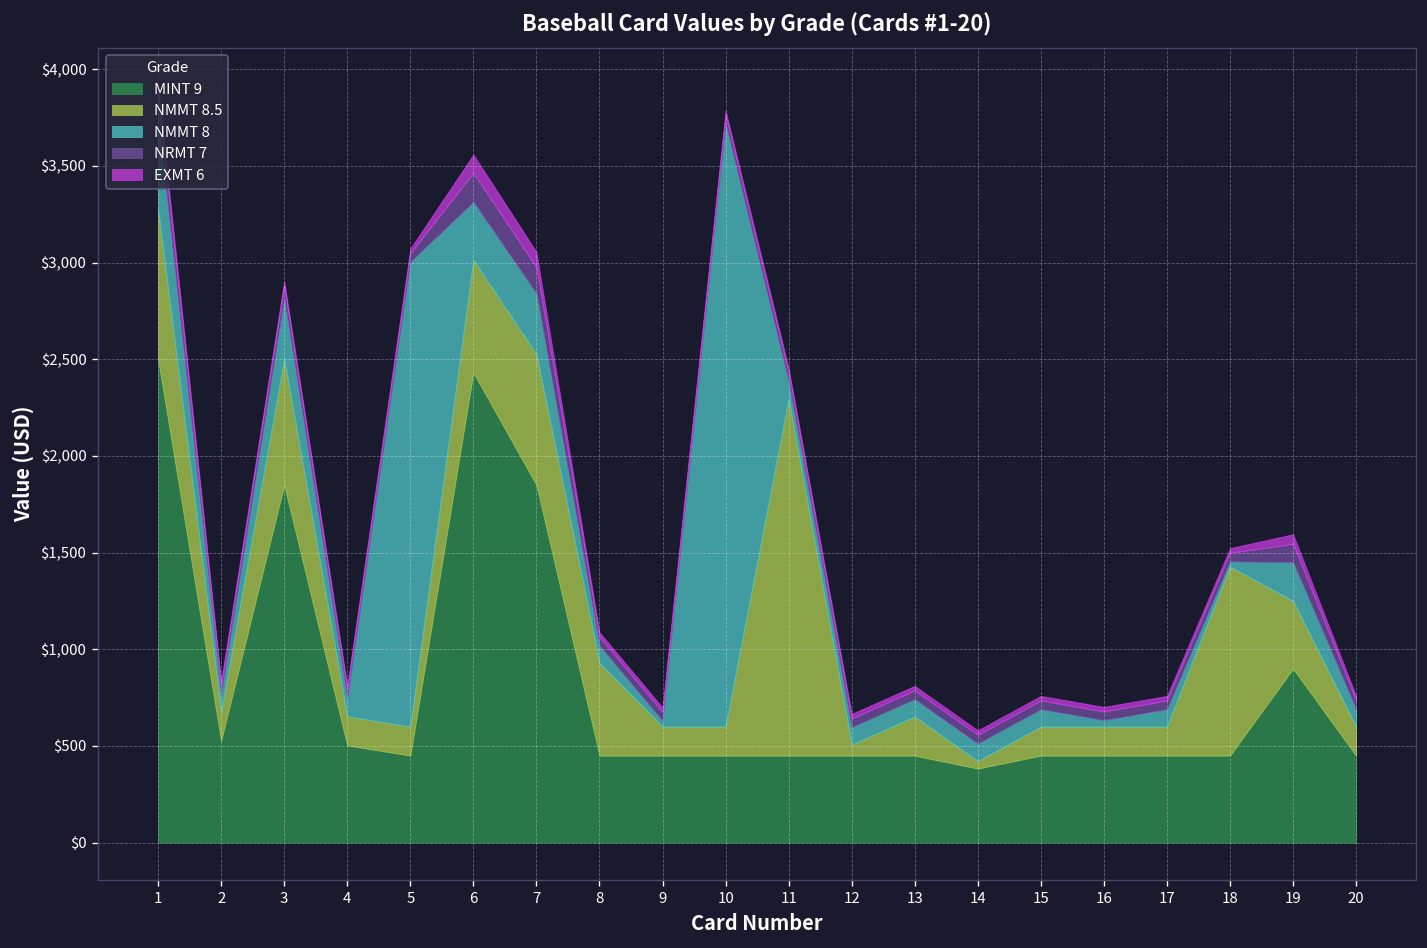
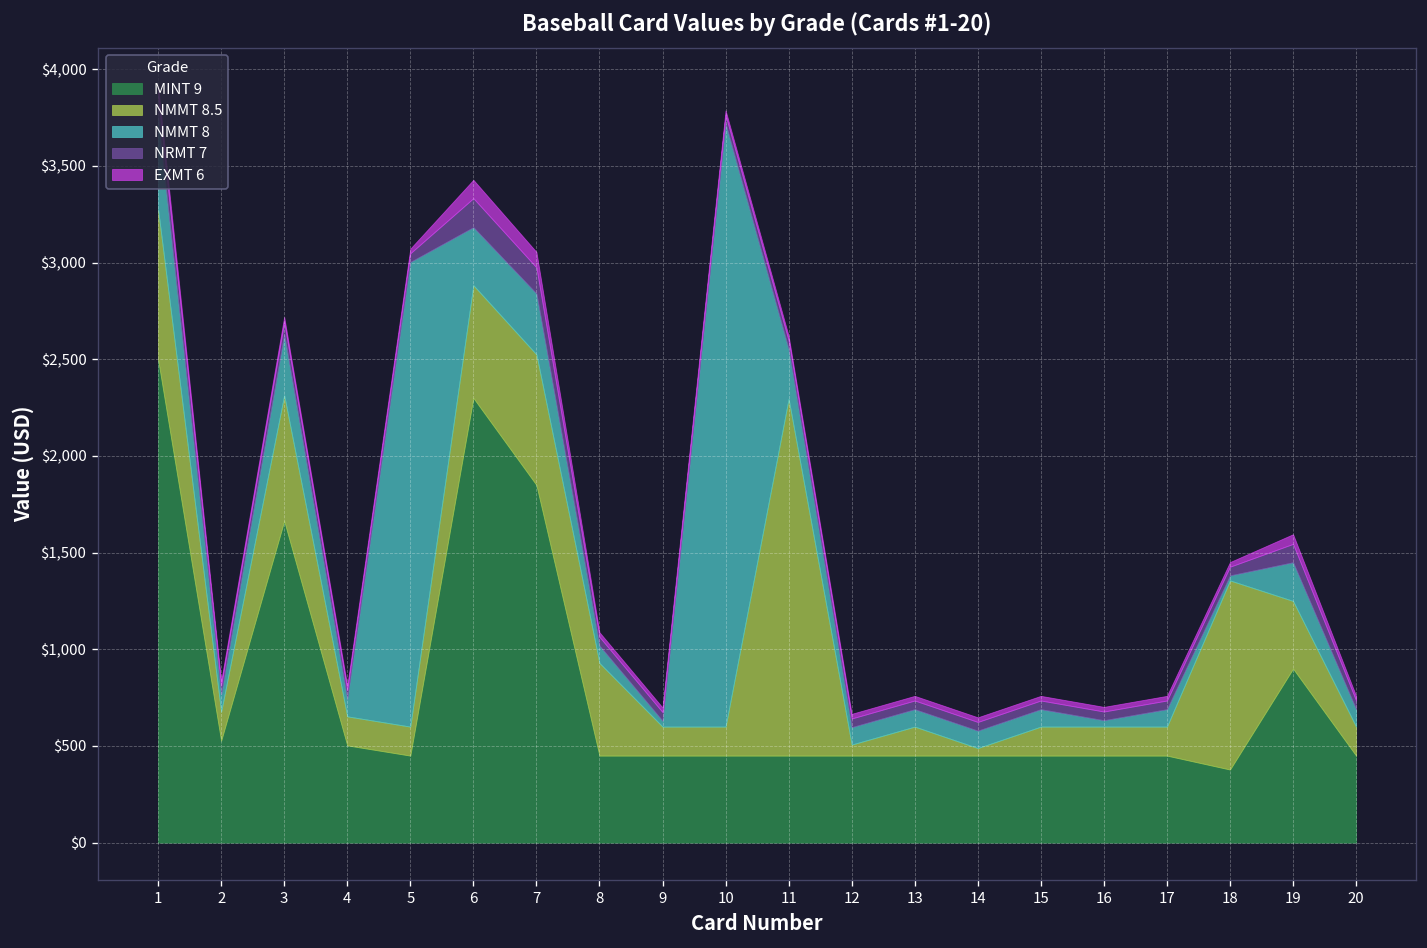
  {
    "MINT 9": {
      "1": "$2,500",
      "2": "$530",
-     "3": "$1,850",
+     "3": "$1,660",
      "4": "$500",
      "5": "$450",
-     "6": "$2,430",
+     "6": "$2,300",
      "7": "$1,850",
      "8": "$450",
      "9": "$450",
      "10": "$450",
      "11": "$450",
      "12": "$450",
      "13": "$450",
-     "14": "$380",
+     "14": "$450",
      "15": "$450",
      "16": "$450",
      "17": "$450",
-     "18": "$450",
+     "18": "$380",
      "19": "$900",
      "20": "$450"
    },
    "NMMT 8.5": {
      "1": "$780",
      "2": "$150",
      "3": "$650",
      "4": "$150",
      "5": "$150",
      "6": "$580",
      "7": "$680",
      "8": "$480",
      "9": "$150",
      "10": "$150",
      "11": "$1,850",
      "12": "$60",
-     "13": "$200",
+     "13": "$150",
      "14": "$40",
      "15": "$150",
      "16": "$150",
      "17": "$150",
      "18": "$980",
      "19": "$350",
      "20": "$150"
    },
    "NMMT 8": {
      "2": "$90",
      "3": "$320",
      "4": "$90",
      "5": "$2,400",
      "6": "$300",
      "7": "$320",
      "8": "$90",
      "9": "$30",
      "10": "$3,120",
-     "11": "$90",
+     "11": "$260",
      "12": "$90",
      "13": "$90",
      "14": "$90",
      "15": "$90",
      "16": "$30",
      "17": "$90",
      "18": "$30",
      "19": "$200",
      "20": "$90"
    },
    "NRMT 7": {
      "2": "$50",
      "3": "$60",
      "4": "$50",
      "5": "$50",
      "6": "$150",
      "7": "$140",
      "8": "$50",
      "9": "$50",
      "10": "$50",
      "11": "$50",
      "12": "$50",
      "13": "$50",
      "14": "$50",
      "15": "$50",
      "16": "$50",
      "17": "$50",
      "18": "$50",
      "19": "$100",
      "20": "$50"
    },
    "EXMT 6": {
      "2": "$20",
      "3": "$30",
      "4": "$20",
      "5": "$20",
      "6": "$100",
      "7": "$80",
      "8": "$20",
      "9": "$20",
      "10": "$20",
      "11": "$20",
      "12": "$20",
      "13": "$20",
      "14": "$20",
      "15": "$20",
      "16": "$20",
      "17": "$20",
      "18": "$20",
      "19": "$50",
      "20": "$20"
    }
  }
